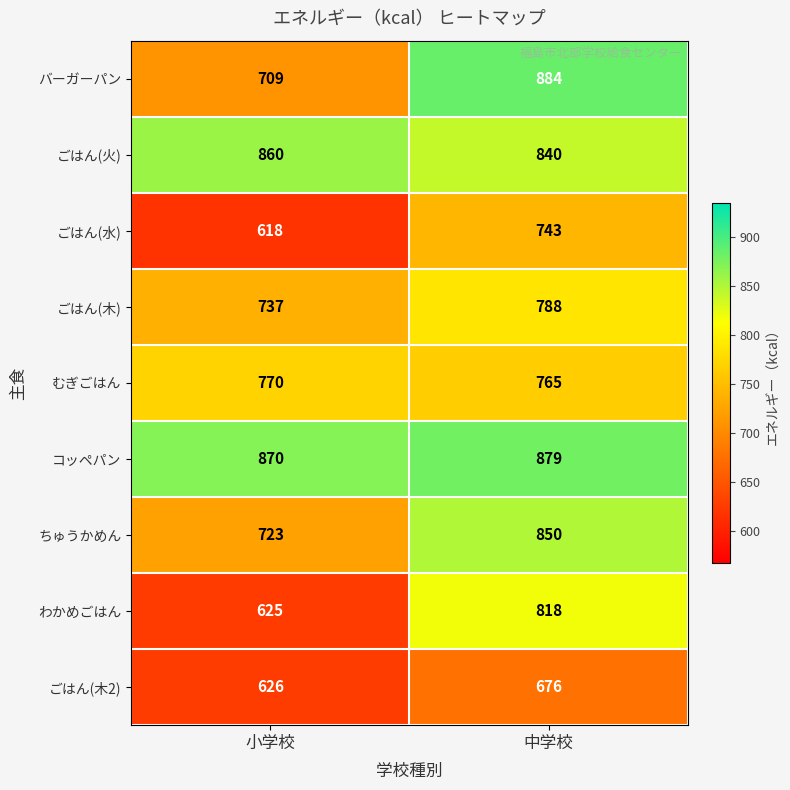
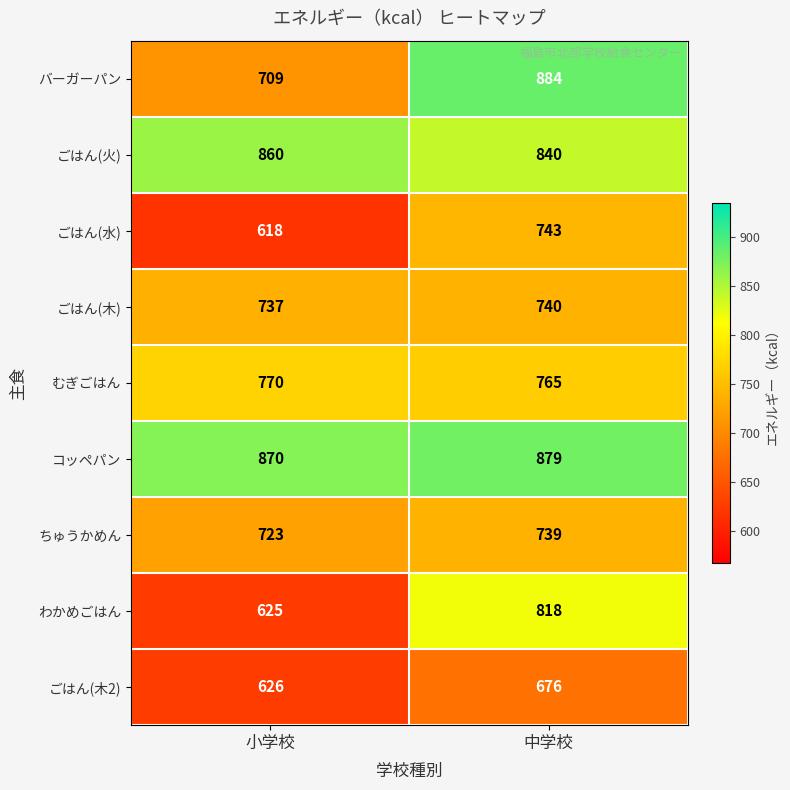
  {
    "バーガーパン": {
      "小学校": 709
    },
    "ごはん(火)": {
      "小学校": 860,
      "中学校": 840
    },
    "ごはん(水)": {
      "小学校": 618,
      "中学校": 743
    },
    "ごはん(木)": {
      "小学校": 737,
-     "中学校": 788
+     "中学校": 740
    },
    "むぎごはん": {
      "小学校": 770,
      "中学校": 765
    },
    "コッペパン": {
      "小学校": 870,
      "中学校": 879
    },
    "ちゅうかめん": {
      "小学校": 723,
-     "中学校": 850
+     "中学校": 739
    },
    "わかめごはん": {
      "小学校": 625,
      "中学校": 818
    },
    "ごはん(木2)": {
      "小学校": 626,
      "中学校": 676
    }
  }
